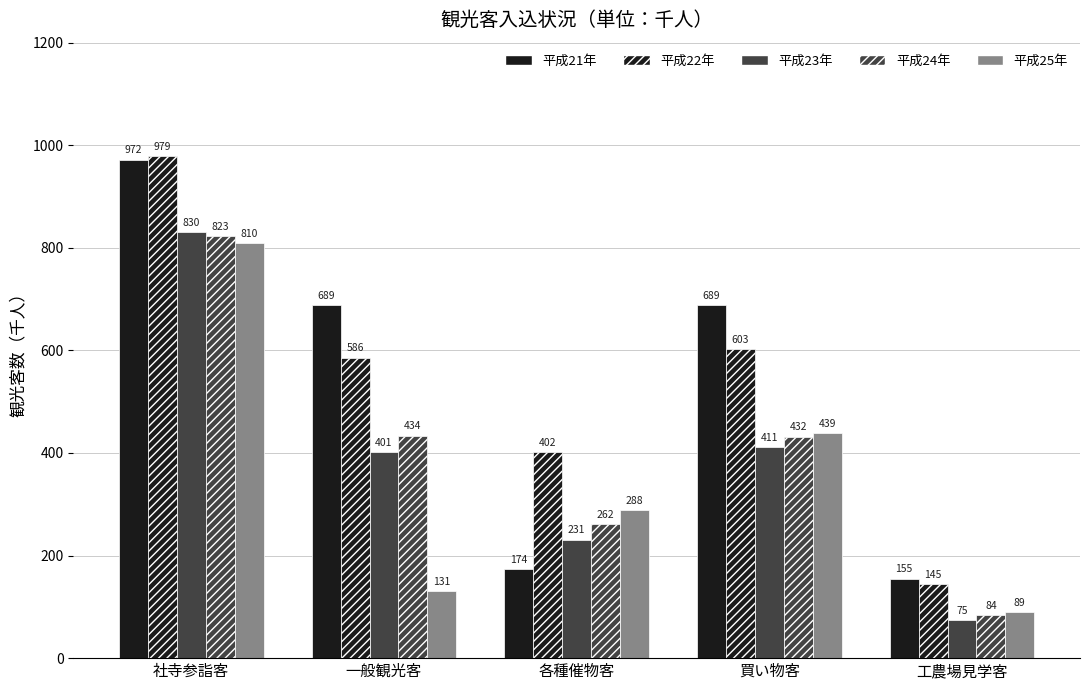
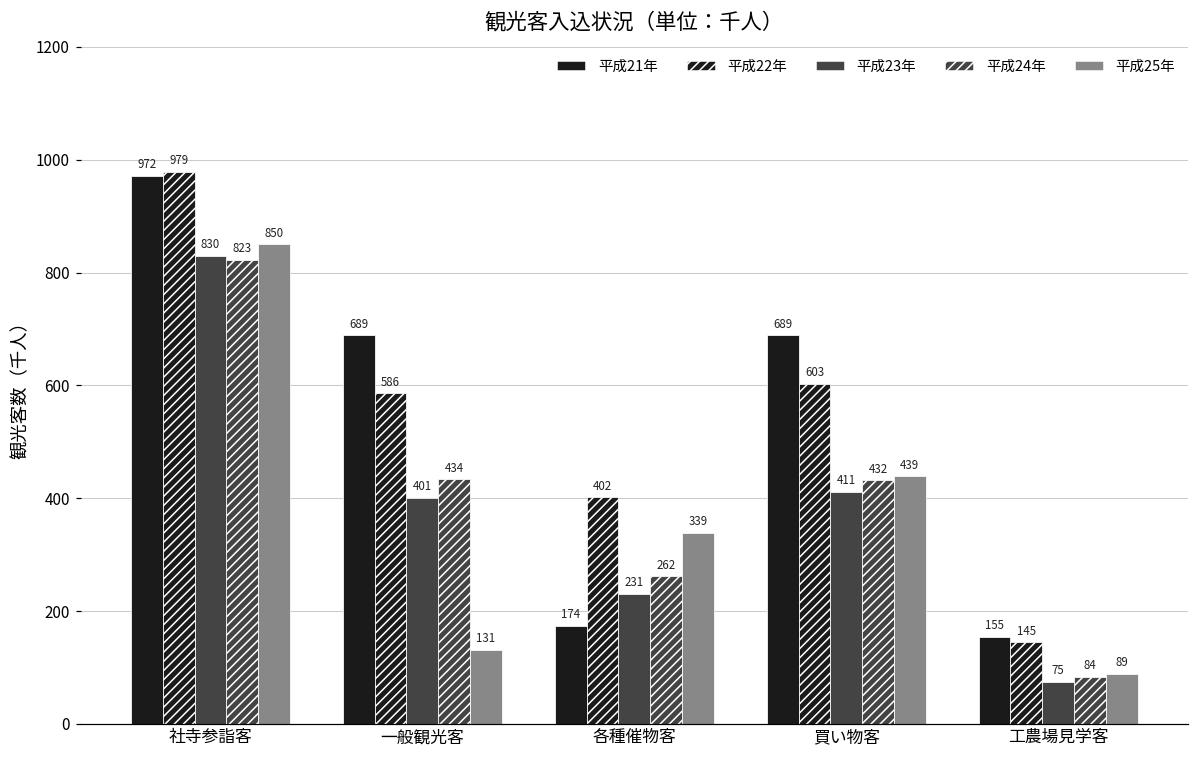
  {
    "平成25年": {
-     "社寺参詣客": 810,
+     "社寺参詣客": 850,
      "一般観光客": 131,
-     "各種催物客": 288,
+     "各種催物客": 339,
      "買い物客": 439,
      "工農場見学客": 89
    }
  }
